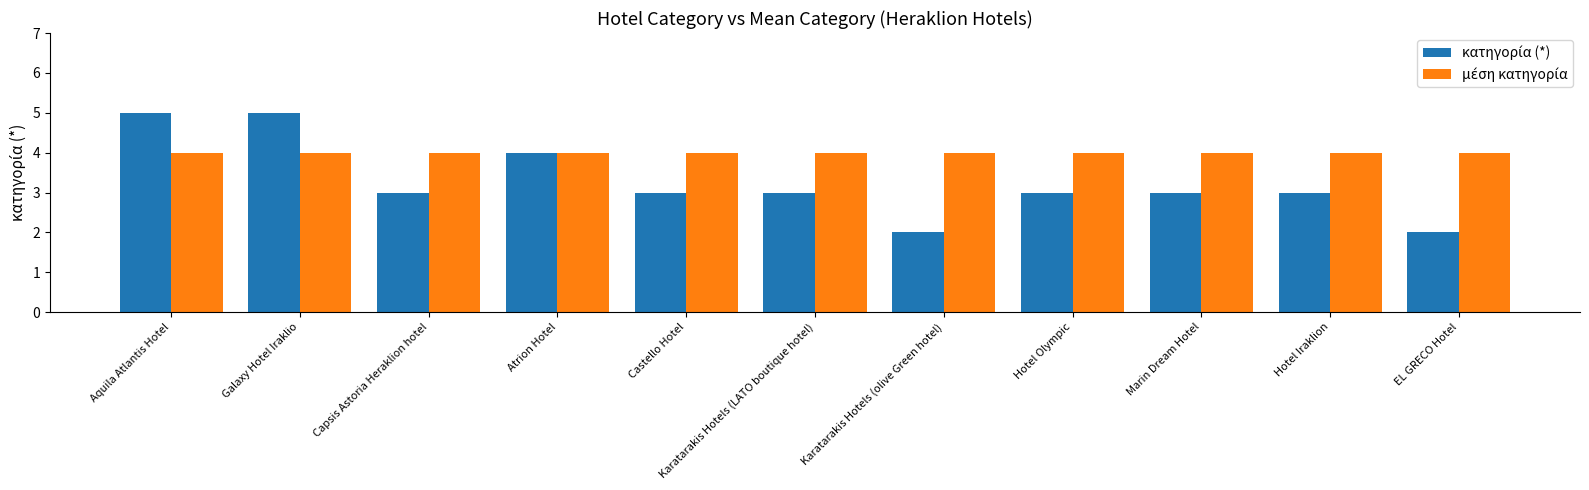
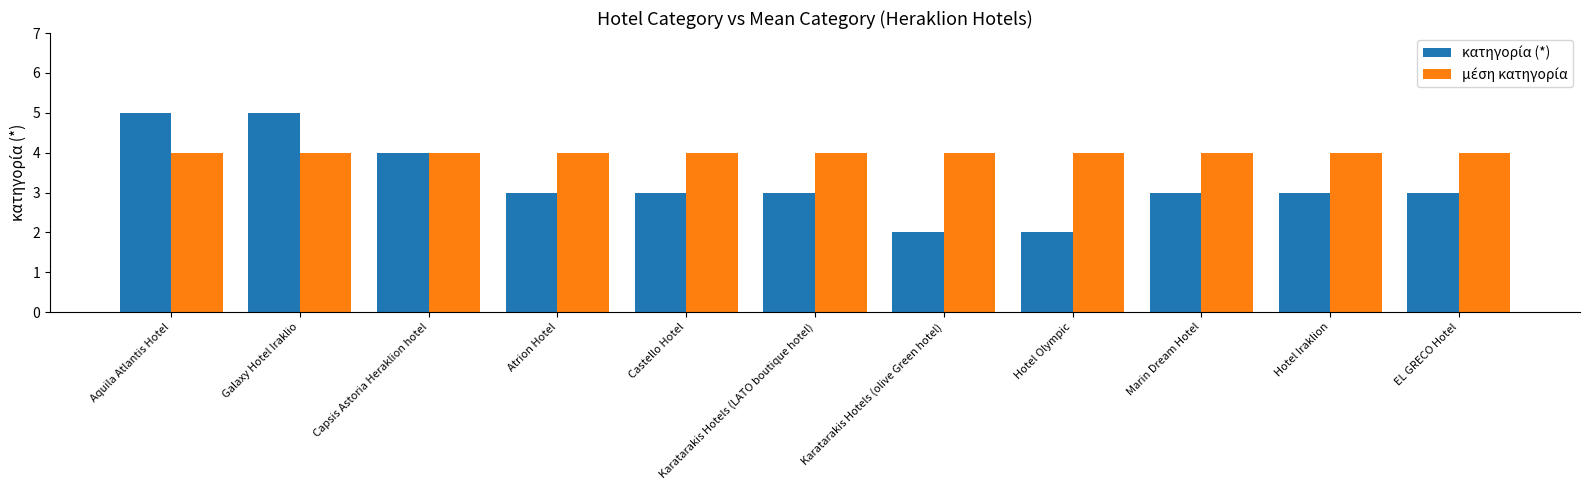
  {
    "κατηγορία (*)": {
      "Aquila Atlantis Hotel": 5,
      "Galaxy Hotel Iraklio": 5,
-     "Capsis Astoria Heraklion hotel": 3,
-     "Atrion Hotel": 4,
+     "Capsis Astoria Heraklion hotel": 4,
+     "Atrion Hotel": 3,
      "Castello Hotel": 3,
      "Karatarakis Hotels (LATO boutique hotel)": 3,
      "Karatarakis Hotels (olive Green hotel)": 2,
-     "Hotel Olympic": 3,
+     "Hotel Olympic": 2,
      "Marin Dream Hotel": 3,
      "Hotel Iraklion": 3,
-     "EL GRECO Hotel": 2
+     "EL GRECO Hotel": 3
    },
    "μέση κατηγορία": {
      "Aquila Atlantis Hotel": 4,
      "Galaxy Hotel Iraklio": 4,
      "Capsis Astoria Heraklion hotel": 4,
      "Atrion Hotel": 4,
      "Castello Hotel": 4,
      "Karatarakis Hotels (LATO boutique hotel)": 4,
      "Karatarakis Hotels (olive Green hotel)": 4,
      "Hotel Olympic": 4,
      "Marin Dream Hotel": 4,
      "Hotel Iraklion": 4,
      "EL GRECO Hotel": 4
    }
  }
